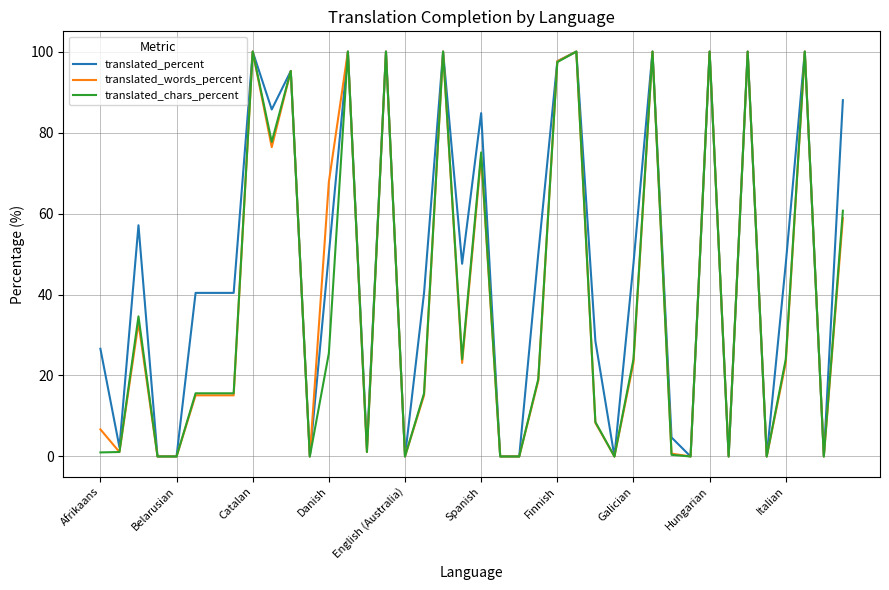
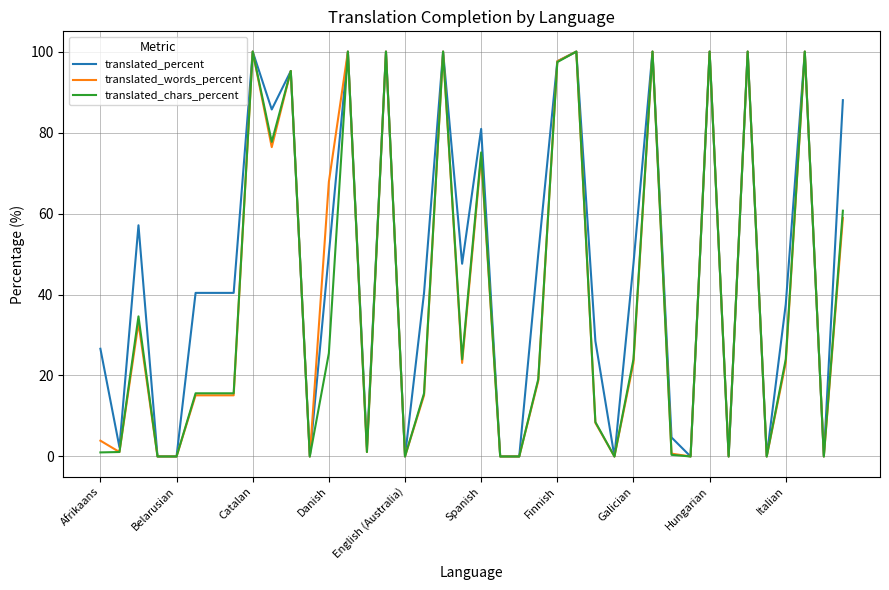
  {
    "translated_percent": {
      "Afrikaans": 27,
      "Danish": 50,
-     "Spanish": 85,
+     "Spanish": 81,
      "Galician": 48,
-     "Italian": 48
+     "Italian": 38
    },
    "translated_words_percent": {
-     "Afrikaans": 7,
+     "Afrikaans": 4,
      "Danish": 68,
      "Spanish": 74,
      "Galician": 23,
      "Italian": 23
    },
    "translated_chars_percent": {
      "Afrikaans": 1,
      "Danish": 26,
      "Spanish": 75,
      "Galician": 24,
      "Italian": 24
    }
  }
